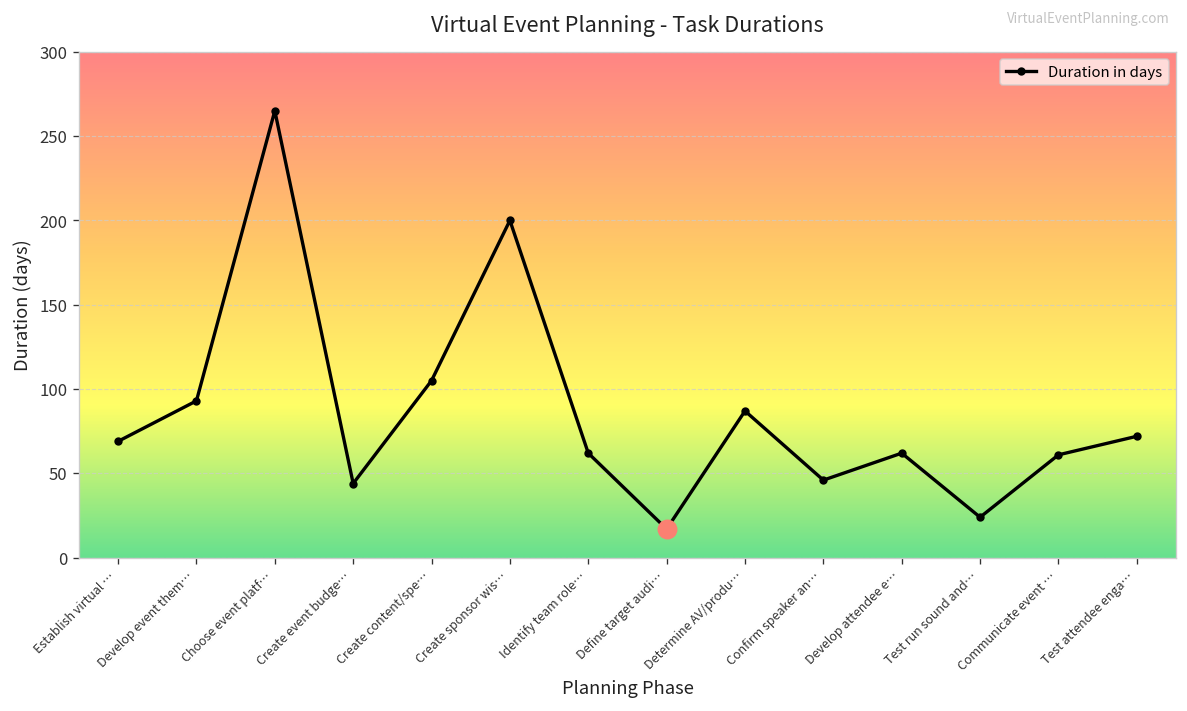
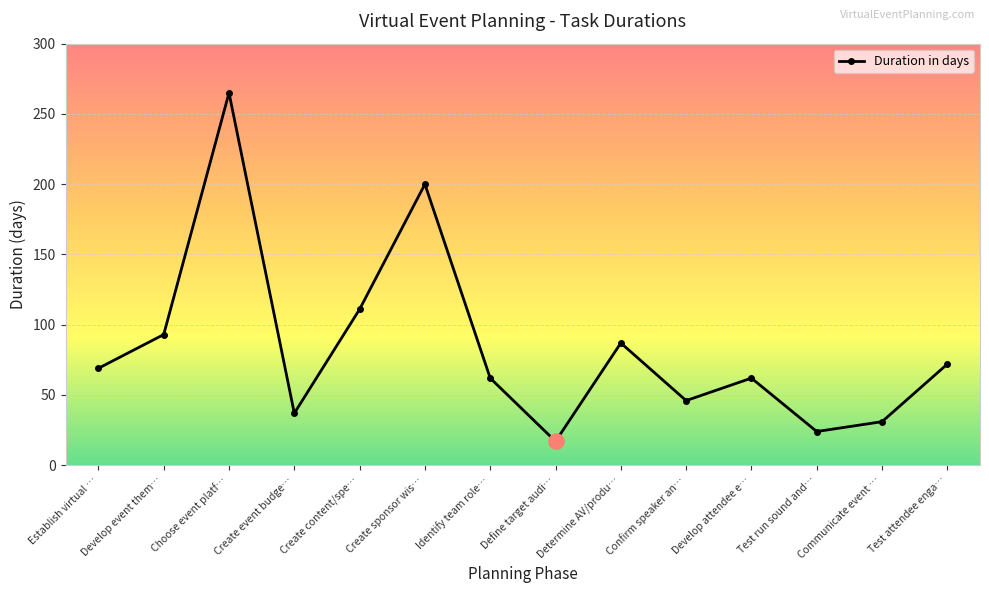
  {
    "Duration in days": {
      "Establish virtual …": 69,
      "Develop event them…": 93,
      "Choose event platf…": 265,
-     "Create event budge…": 44,
-     "Create content/spe…": 105,
+     "Create event budge…": 37,
+     "Create content/spe…": 111,
      "Create sponsor wis…": 200,
      "Identify team role…": 62,
      "Determine AV/produ…": 87,
      "Confirm speaker an…": 46,
      "Develop attendee e…": 62,
      "Test run sound and…": 24,
-     "Communicate event …": 61,
+     "Communicate event …": 31,
      "Test attendee enga…": 72
    }
  }
